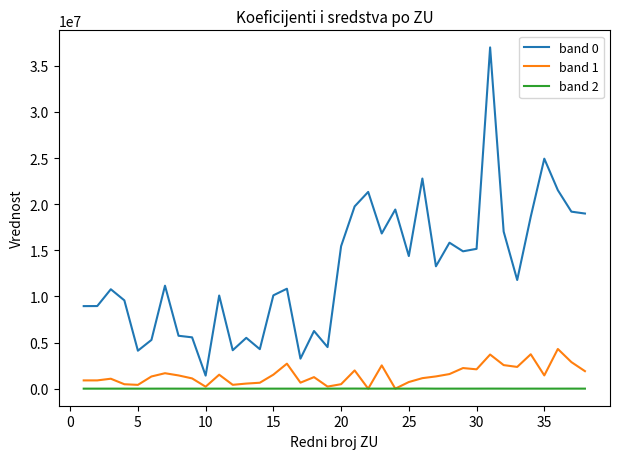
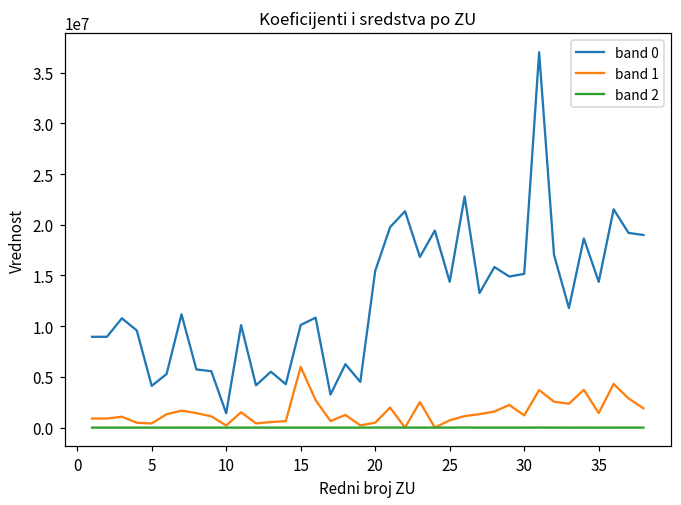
  {
    "band 0": {
      "5": 4000000,
      "10": 1000000,
      "15": 10000000,
      "20": 15000000,
      "25": 14000000,
      "30": 15000000,
-     "35": 25000000
+     "35": 14000000
    },
    "band 1": {
      "5": 0,
-     "15": 2000000,
+     "15": 6000000,
      "20": 0,
      "25": 1000000,
-     "30": 2000000,
+     "30": 1000000,
      "35": 1000000
    },
    "band 2": {
      "5": 0,
      "15": 0,
      "20": 0,
      "25": 0,
      "30": 0,
      "35": 0
    }
  }
